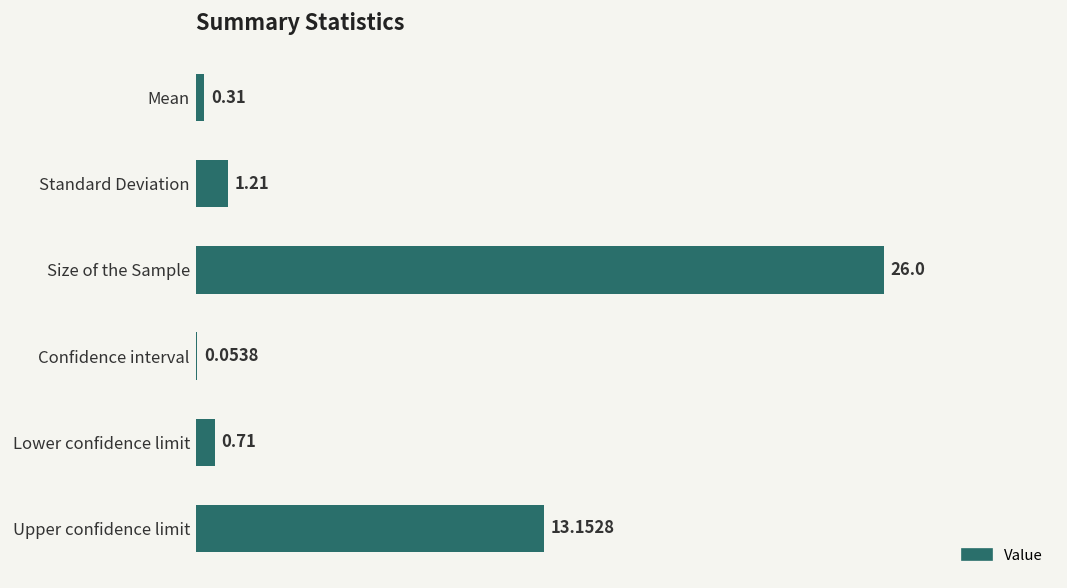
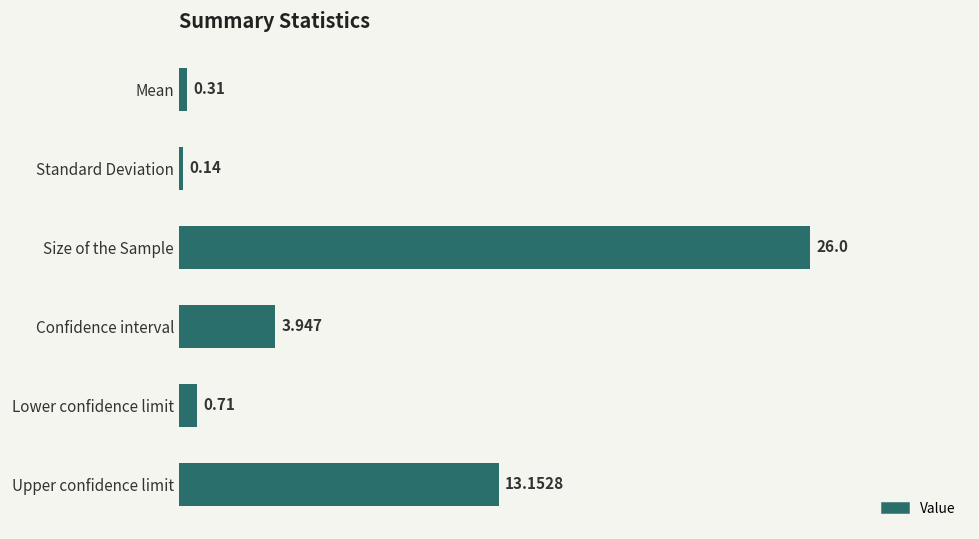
  {
    "Mean": 0.31,
-   "Standard Deviation": 1.21,
+   "Standard Deviation": 0.14,
    "Size of the Sample": 26.0,
-   "Confidence interval": 0.0538,
+   "Confidence interval": 3.947,
    "Lower confidence limit": 0.71,
    "Upper confidence limit": 13.1528
  }
